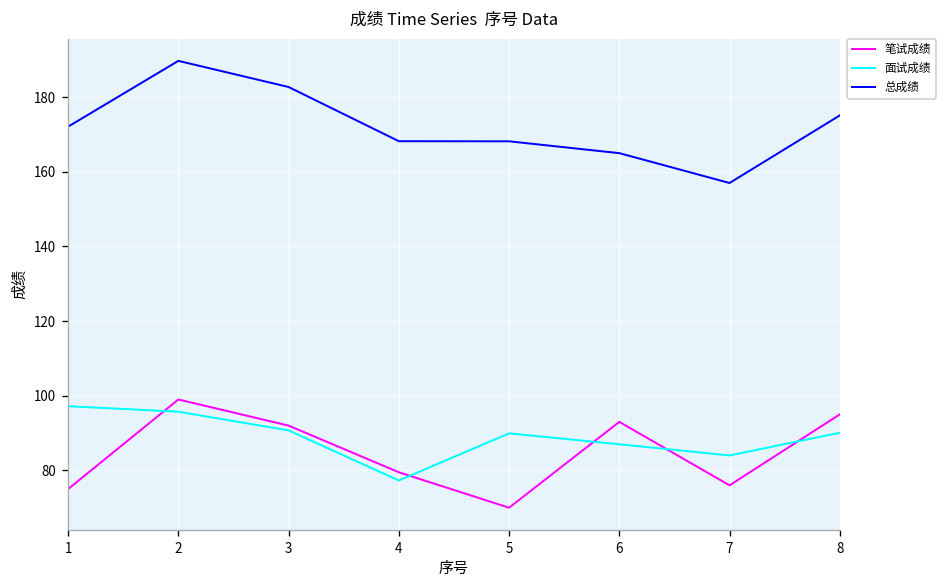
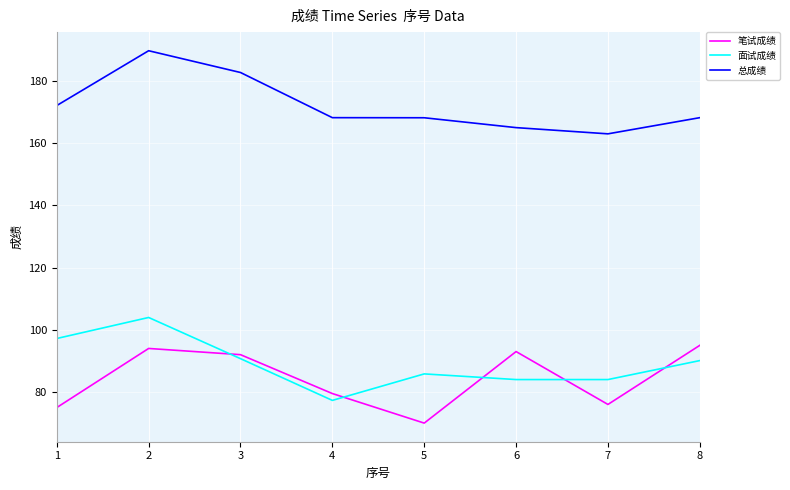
  {
    "笔试成绩": {
      "1": 75,
-     "2": 99,
+     "2": 94,
      "3": 92,
      "4": 80,
      "5": 70,
      "6": 93,
      "7": 76,
      "8": 95
    },
    "面试成绩": {
      "1": 97,
-     "2": 96,
+     "2": 104,
      "3": 91,
      "4": 77,
-     "5": 90,
-     "6": 87,
+     "5": 86,
+     "6": 84,
      "7": 84,
      "8": 90
    },
    "总成绩": {
      "1": 172,
      "2": 190,
      "3": 183,
      "4": 168,
      "5": 168,
      "6": 165,
-     "7": 157,
-     "8": 175
+     "7": 163,
+     "8": 168
    }
  }
